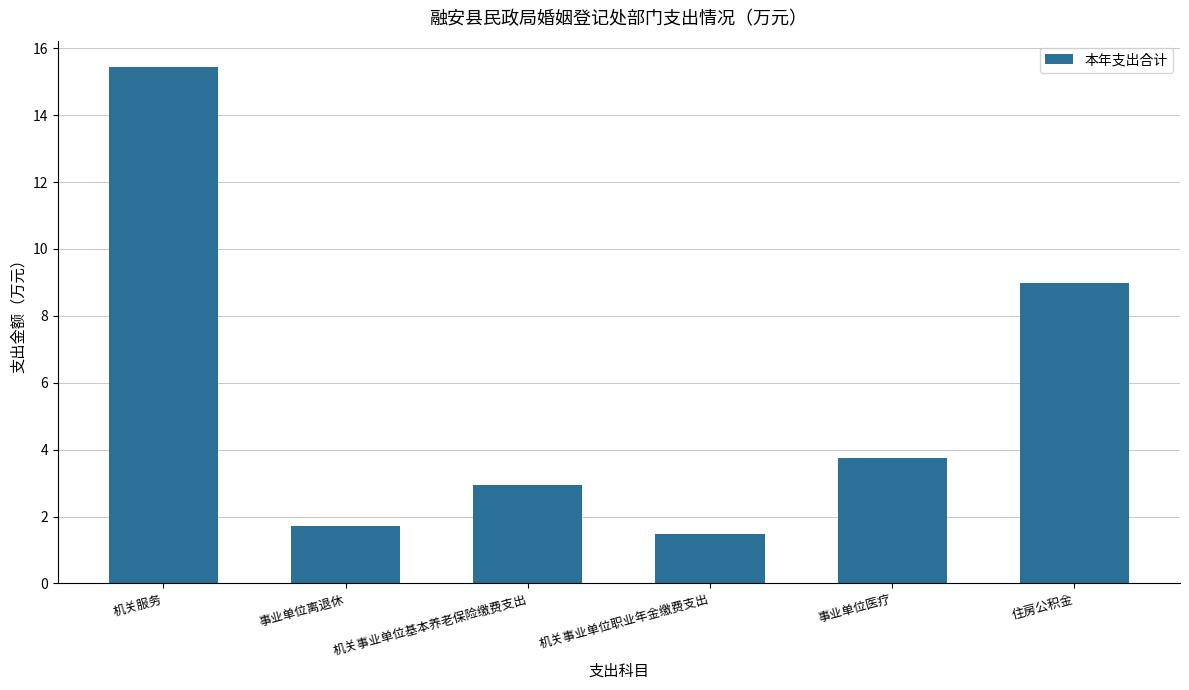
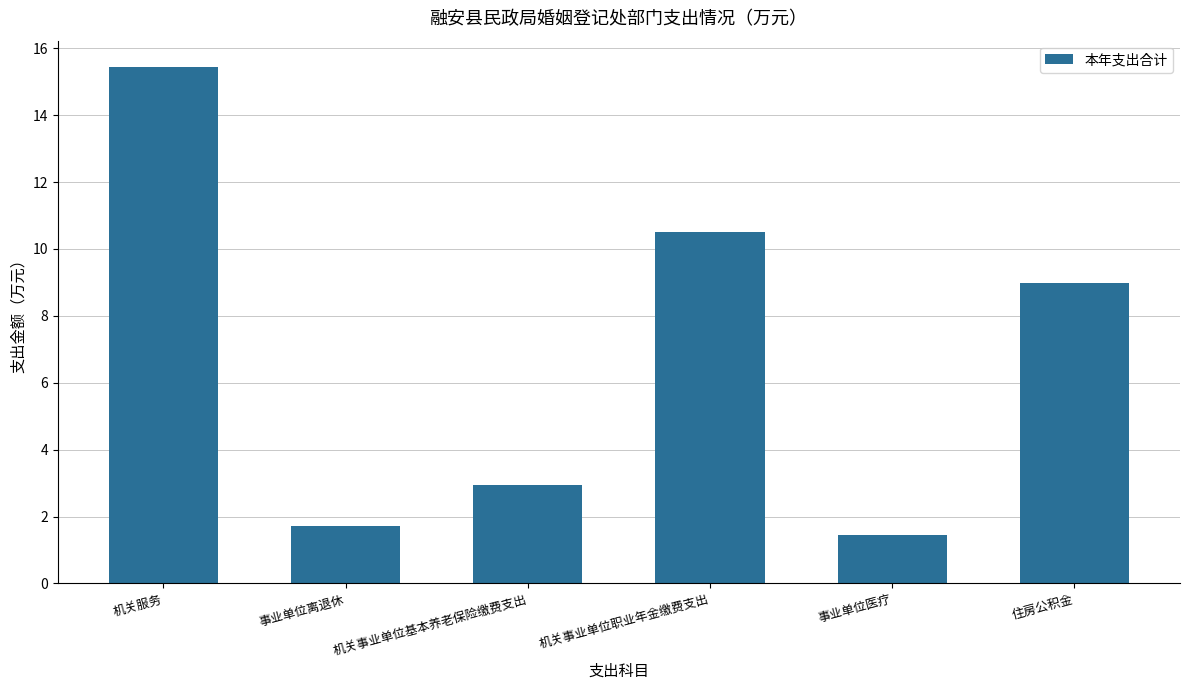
  {
    "机关服务": 15.5,
    "事业单位离退休": 1.7,
    "机关事业单位基本养老保险缴费支出": 2.9,
-   "机关事业单位职业年金缴费支出": 1.5,
-   "事业单位医疗": 3.8,
+   "机关事业单位职业年金缴费支出": 10.5,
+   "事业单位医疗": 1.4,
    "住房公积金": 9.0
  }
